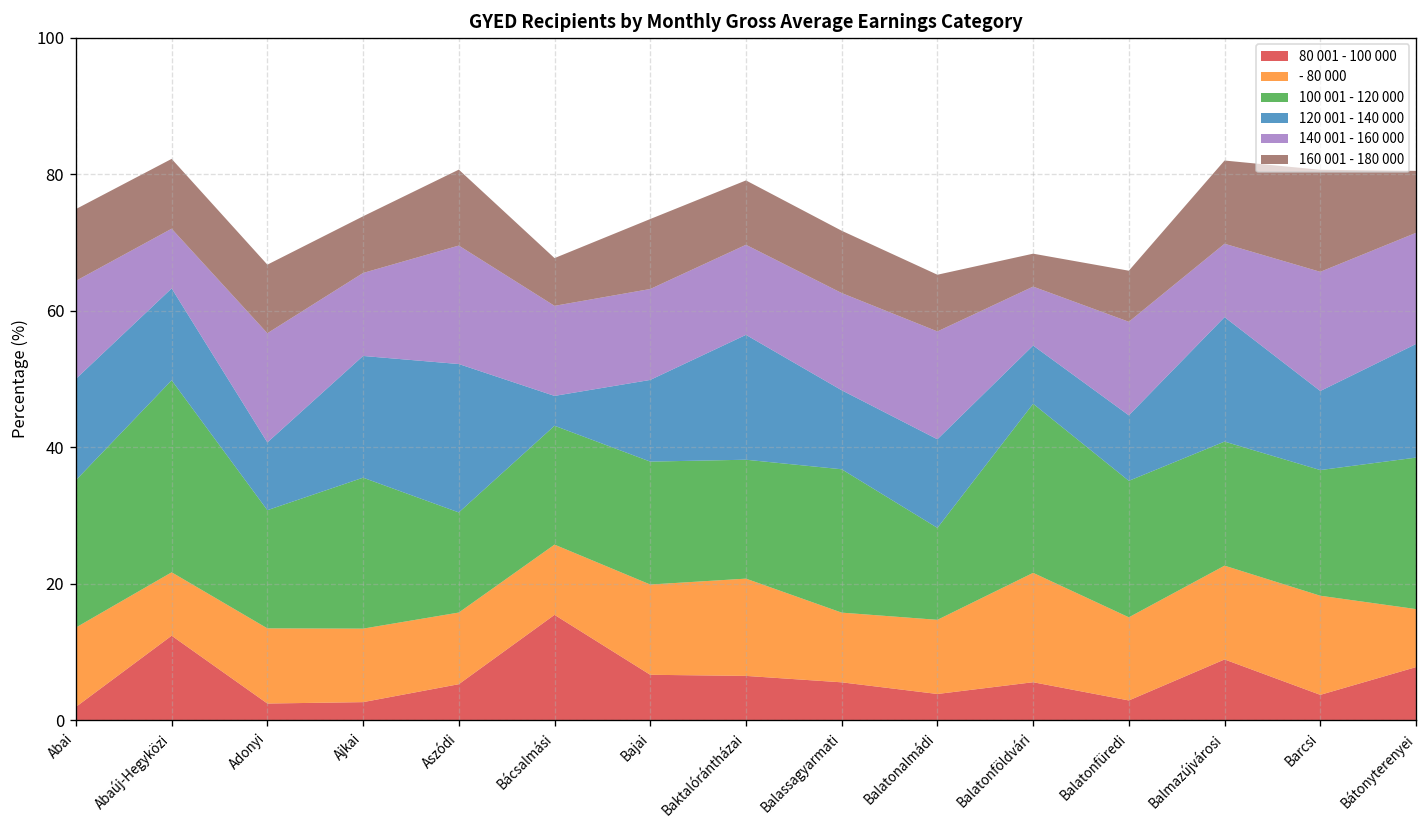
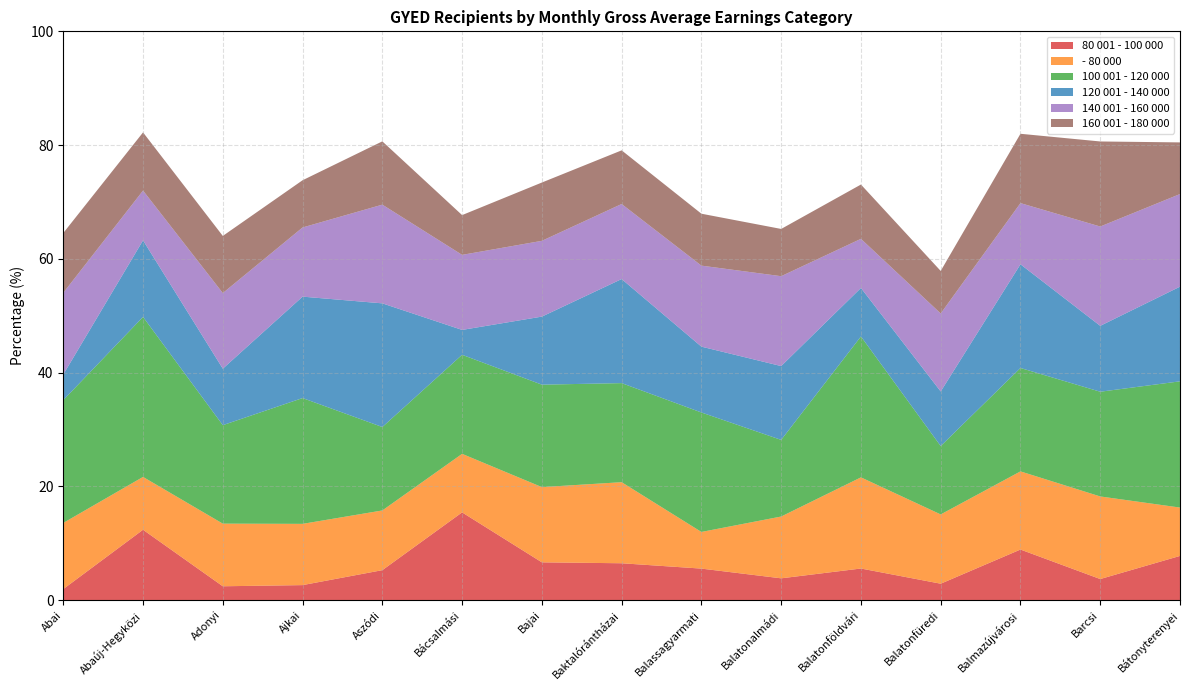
  {
    "80 001 - 100 000": {
      "Abai": 2,
      "Abaúj-Hegyközi": 12,
      "Adonyi": 2,
      "Ajkai": 3,
      "Aszódi": 5,
      "Bácsalmási": 15,
      "Bajai": 7,
      "Baktalórántházai": 6,
      "Balassagyarmati": 6,
      "Balatonalmádi": 4,
      "Balatonföldvári": 6,
      "Balatonfüredi": 3,
      "Balmazújvárosi": 9,
      "Barcsi": 4,
      "Bátonyterenyei": 8
    },
    "- 80 000": {
      "Abai": 12,
      "Abaúj-Hegyközi": 9,
      "Adonyi": 11,
      "Ajkai": 11,
      "Aszódi": 10,
      "Bácsalmási": 10,
      "Bajai": 13,
      "Baktalórántházai": 14,
-     "Balassagyarmati": 10,
+     "Balassagyarmati": 6,
      "Balatonalmádi": 11,
      "Balatonföldvári": 16,
      "Balatonfüredi": 12,
      "Balmazújvárosi": 14,
      "Barcsi": 15,
      "Bátonyterenyei": 9
    },
    "100 001 - 120 000": {
      "Abai": 22,
      "Abaúj-Hegyközi": 28,
      "Adonyi": 17,
      "Ajkai": 22,
      "Aszódi": 15,
      "Bácsalmási": 17,
      "Bajai": 18,
      "Baktalórántházai": 17,
      "Balassagyarmati": 21,
      "Balatonalmádi": 13,
      "Balatonföldvári": 25,
-     "Balatonfüredi": 20,
+     "Balatonfüredi": 12,
      "Balmazújvárosi": 18,
      "Barcsi": 18,
      "Bátonyterenyei": 22
    },
    "120 001 - 140 000": {
-     "Abai": 15,
+     "Abai": 5,
      "Abaúj-Hegyközi": 13,
      "Adonyi": 10,
      "Ajkai": 18,
      "Aszódi": 22,
      "Bácsalmási": 4,
      "Bajai": 12,
      "Baktalórántházai": 18,
      "Balassagyarmati": 12,
      "Balatonalmádi": 13,
      "Balatonföldvári": 9,
      "Balatonfüredi": 10,
      "Balmazújvárosi": 18,
      "Barcsi": 12,
      "Bátonyterenyei": 17
    },
    "140 001 - 160 000": {
      "Abai": 14,
      "Abaúj-Hegyközi": 9,
-     "Adonyi": 16,
+     "Adonyi": 13,
      "Ajkai": 12,
      "Aszódi": 17,
      "Bácsalmási": 13,
      "Bajai": 13,
      "Baktalórántházai": 13,
      "Balassagyarmati": 14,
      "Balatonalmádi": 16,
      "Balatonföldvári": 9,
      "Balatonfüredi": 14,
      "Balmazújvárosi": 11,
      "Barcsi": 17,
      "Bátonyterenyei": 16
    },
    "160 001 - 180 000": {
      "Abai": 11,
      "Abaúj-Hegyközi": 10,
      "Adonyi": 10,
      "Ajkai": 8,
      "Aszódi": 11,
      "Bácsalmási": 7,
      "Bajai": 10,
      "Baktalórántházai": 9,
      "Balassagyarmati": 9,
      "Balatonalmádi": 8,
-     "Balatonföldvári": 5,
+     "Balatonföldvári": 10,
      "Balatonfüredi": 7,
      "Balmazújvárosi": 12,
      "Barcsi": 15,
      "Bátonyterenyei": 9
    }
  }
